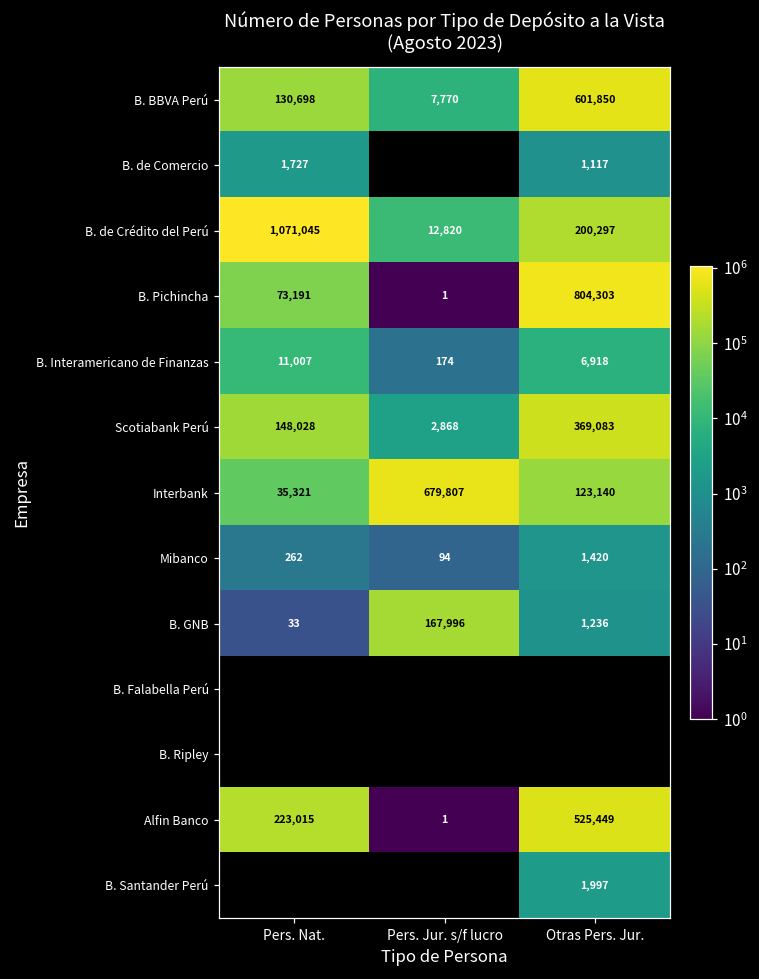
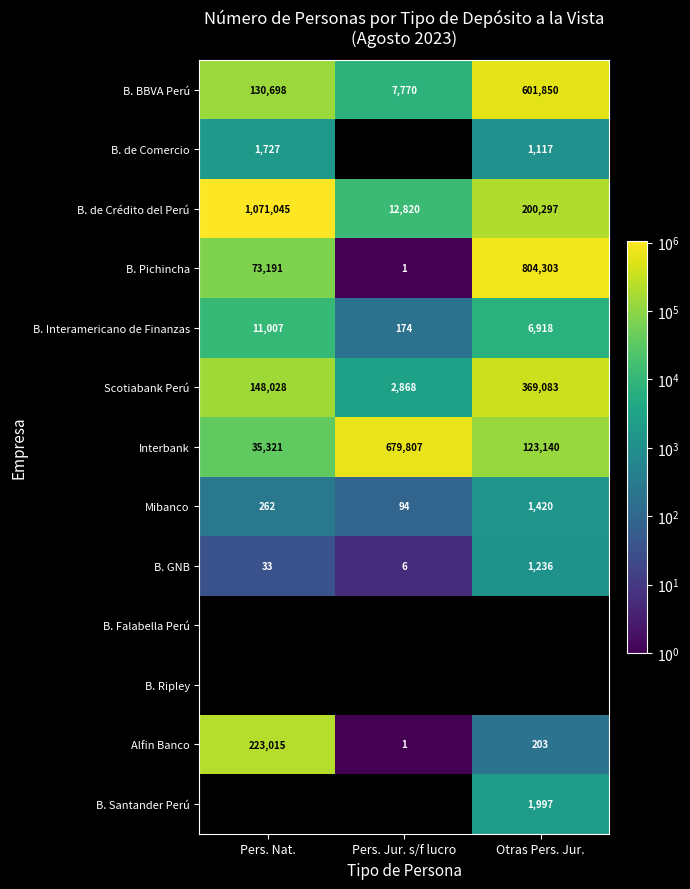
  {
    "B. BBVA Perú": {
      "Pers. Nat.": "130,698",
      "Pers. Jur. s/f lucro": "7,770",
      "Otras Pers. Jur.": "601,850"
    },
    "B. de Comercio": {
      "Pers. Nat.": "1,727",
      "Otras Pers. Jur.": "1,117"
    },
    "B. de Crédito del Perú": {
      "Pers. Nat.": "1,071,045",
      "Pers. Jur. s/f lucro": "12,820",
      "Otras Pers. Jur.": "200,297"
    },
    "B. Pichincha": {
      "Pers. Nat.": "73,191",
      "Pers. Jur. s/f lucro": "1",
      "Otras Pers. Jur.": "804,303"
    },
    "B. Interamericano de Finanzas": {
      "Pers. Nat.": "11,007",
      "Pers. Jur. s/f lucro": "174",
      "Otras Pers. Jur.": "6,918"
    },
    "Scotiabank Perú": {
      "Pers. Nat.": "148,028",
      "Pers. Jur. s/f lucro": "2,868",
      "Otras Pers. Jur.": "369,083"
    },
    "Interbank": {
      "Pers. Nat.": "35,321",
      "Pers. Jur. s/f lucro": "679,807",
      "Otras Pers. Jur.": "123,140"
    },
    "Mibanco": {
      "Pers. Nat.": "262",
      "Pers. Jur. s/f lucro": "94",
      "Otras Pers. Jur.": "1,420"
    },
    "B. GNB": {
      "Pers. Nat.": "33",
-     "Pers. Jur. s/f lucro": "167,996",
+     "Pers. Jur. s/f lucro": "6",
      "Otras Pers. Jur.": "1,236"
    },
    "Alfin Banco": {
      "Pers. Nat.": "223,015",
      "Pers. Jur. s/f lucro": "1",
-     "Otras Pers. Jur.": "525,449"
+     "Otras Pers. Jur.": "203"
    },
    "B. Santander Perú": {
      "Otras Pers. Jur.": "1,997"
    }
  }
